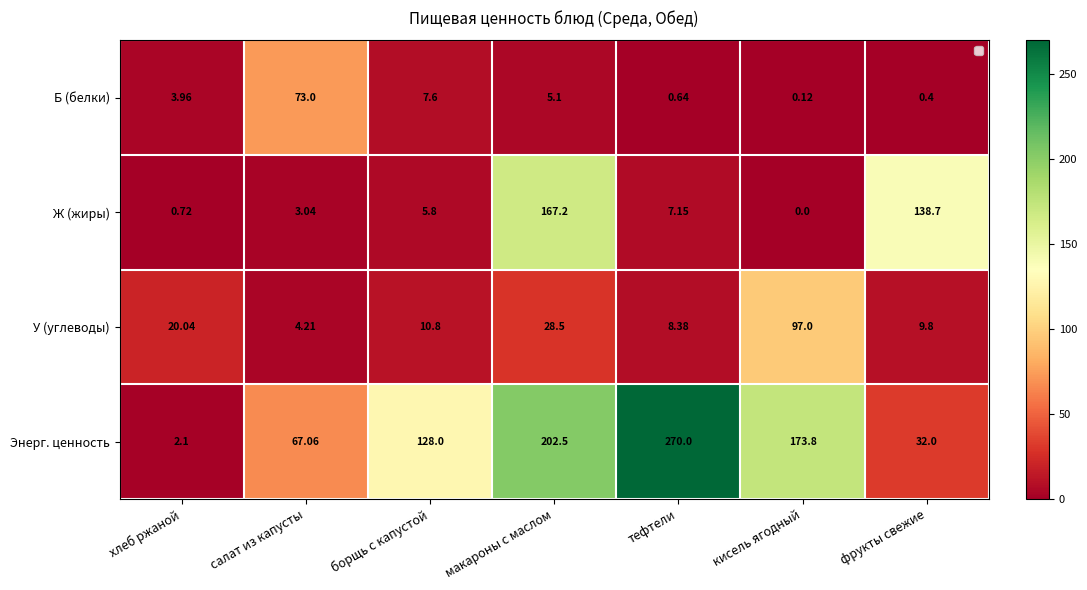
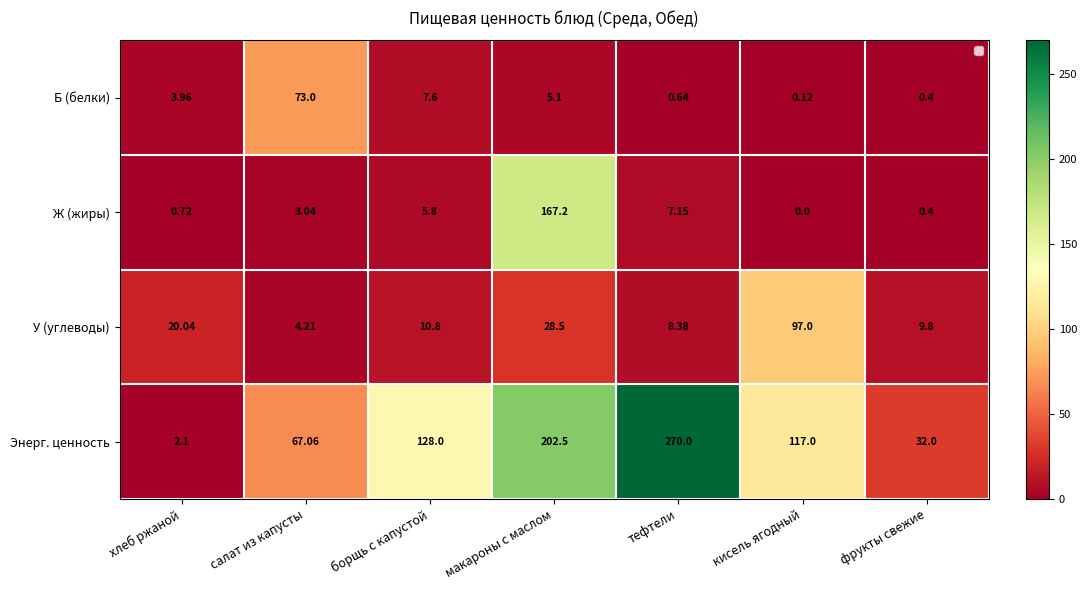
  {
    "Б (белки)": {
      "хлеб ржаной": 3.96,
      "салат из капусты": 73.0,
      "борщь с капустой": 7.6,
      "макароны с маслом": 5.1,
      "тефтели": 0.64,
      "кисель ягодный": 0.12,
      "фрукты свежие": 0.4
    },
    "Ж (жиры)": {
      "хлеб ржаной": 0.72,
      "салат из капусты": 3.04,
      "борщь с капустой": 5.8,
      "макароны с маслом": 167.2,
      "тефтели": 7.15,
      "кисель ягодный": 0.0,
-     "фрукты свежие": 138.7
+     "фрукты свежие": 0.4
    },
    "У (углеводы)": {
      "хлеб ржаной": 20.04,
      "салат из капусты": 4.21,
      "борщь с капустой": 10.8,
      "макароны с маслом": 28.5,
      "тефтели": 8.38,
      "кисель ягодный": 97.0,
      "фрукты свежие": 9.8
    },
    "Энерг. ценность": {
      "хлеб ржаной": 2.1,
      "салат из капусты": 67.06,
      "борщь с капустой": 128.0,
      "макароны с маслом": 202.5,
      "тефтели": 270.0,
-     "кисель ягодный": 173.8,
+     "кисель ягодный": 117.0,
      "фрукты свежие": 32.0
    }
  }
